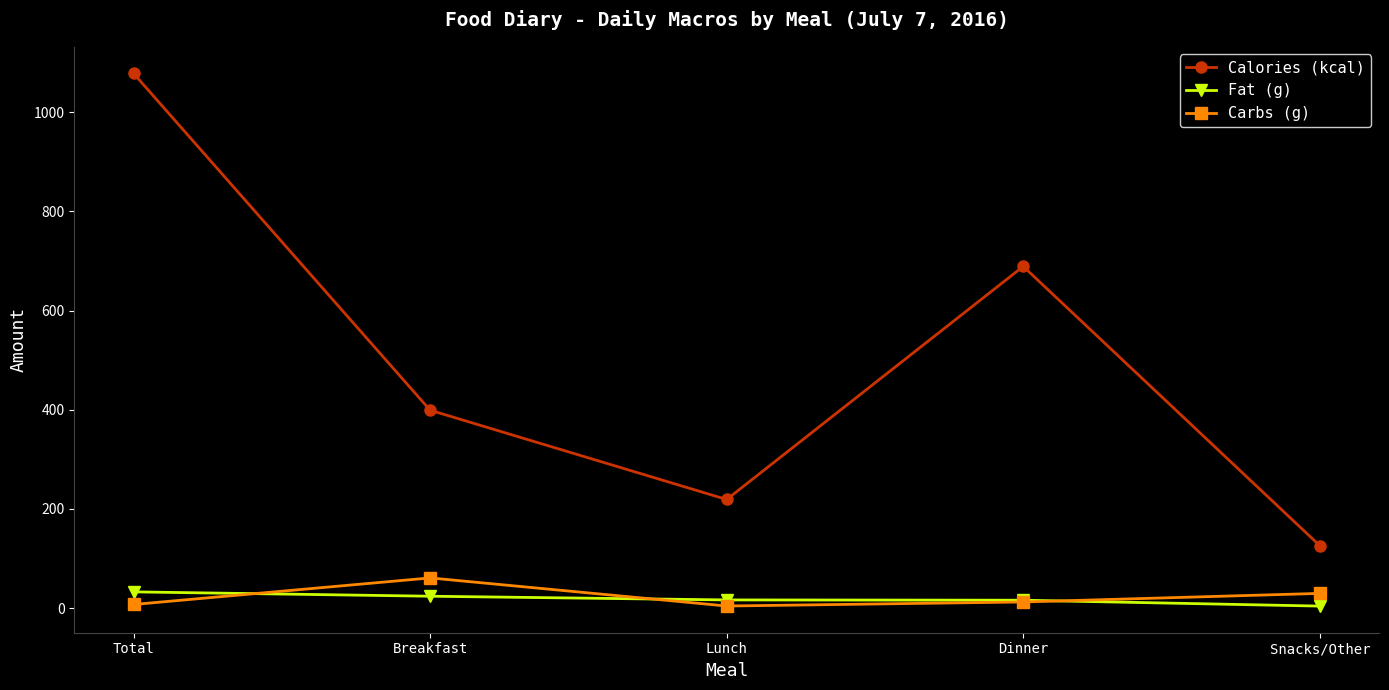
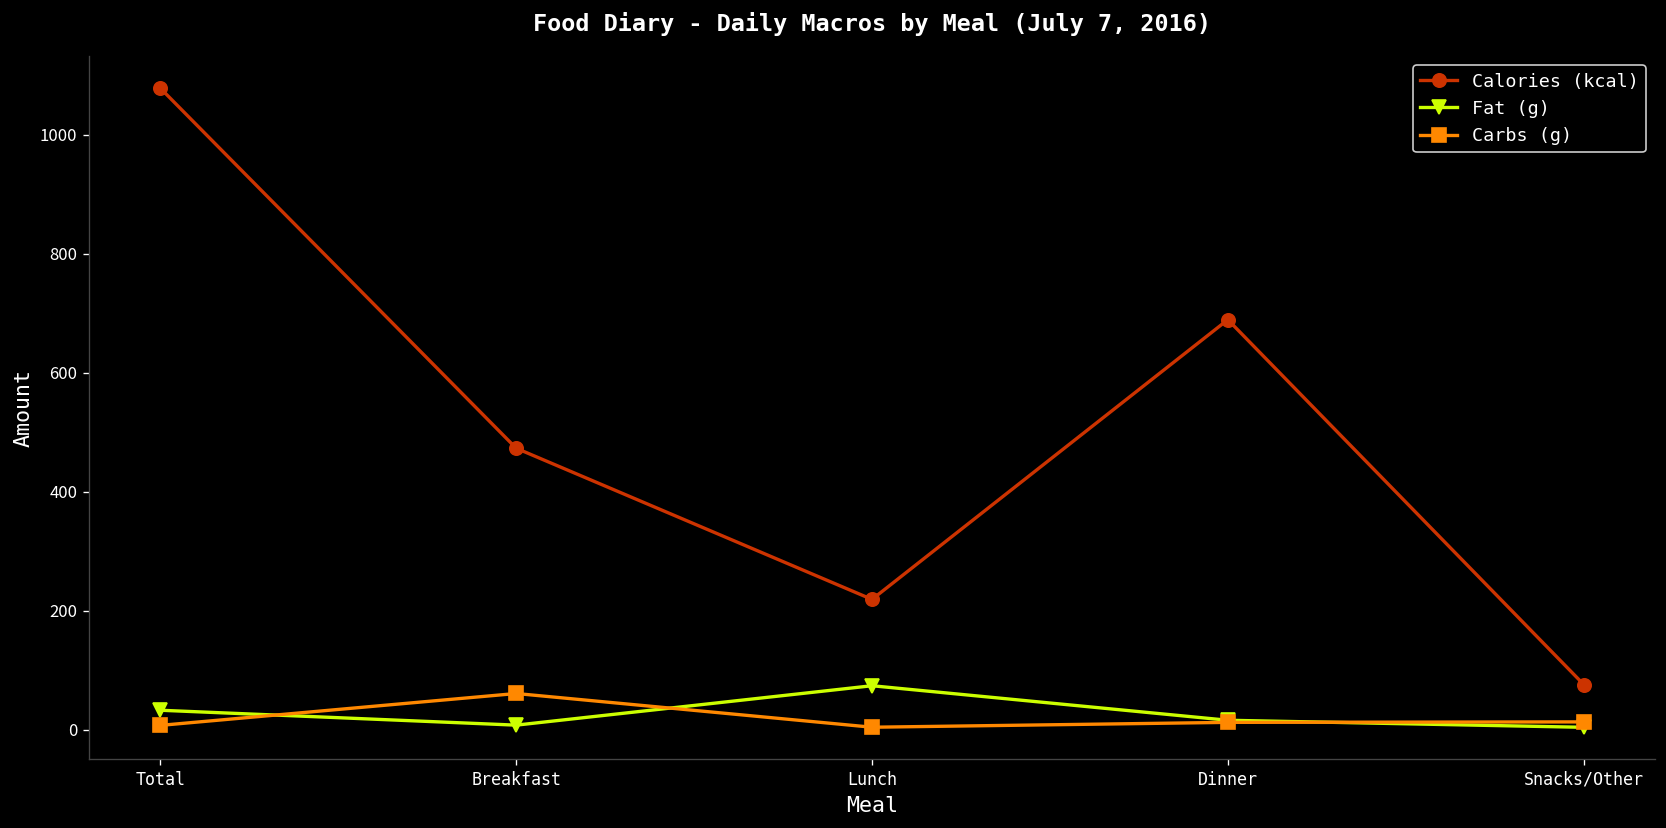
  {
    "Calories (kcal)": {
      "Total": 1080,
-     "Breakfast": 400,
+     "Breakfast": 470,
      "Lunch": 220,
      "Dinner": 690,
-     "Snacks/Other": 130
+     "Snacks/Other": 80
    },
    "Fat (g)": {
      "Total": 30,
-     "Breakfast": 20,
-     "Lunch": 20,
+     "Breakfast": 10,
+     "Lunch": 70,
      "Snacks/Other": 0
    },
    "Carbs (g)": {
      "Total": 10,
      "Breakfast": 60,
      "Lunch": 0,
-     "Snacks/Other": 30
+     "Snacks/Other": 10
    }
  }
